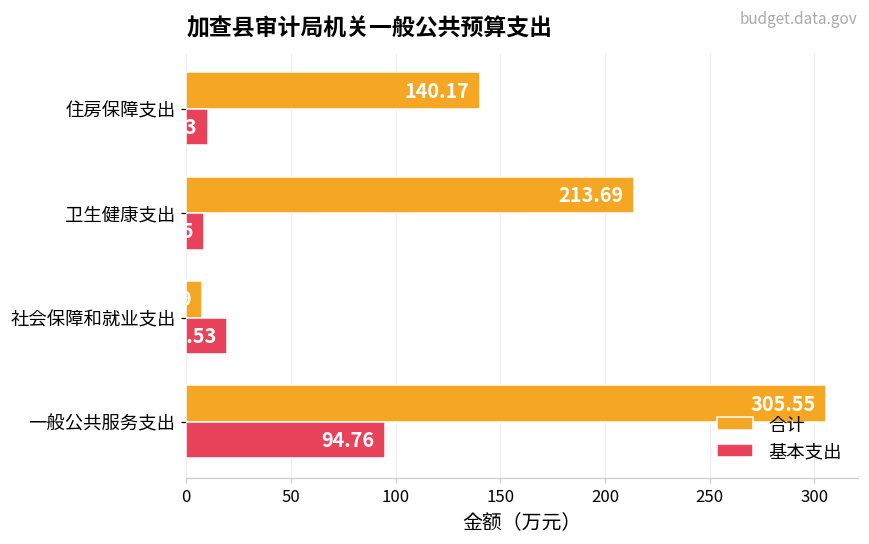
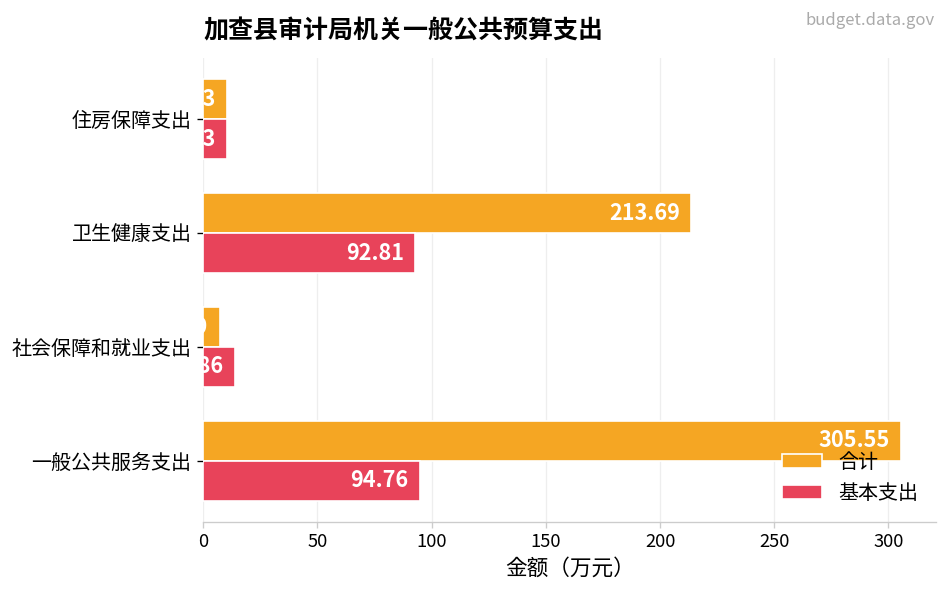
  {
    "合计": {
-     "住房保障支出": 140,
+     "住房保障支出": 10,
      "社会保障和就业支出": 7
    },
    "基本支出": {
      "住房保障支出": 10,
-     "卫生健康支出": 8,
-     "社会保障和就业支出": 20
+     "卫生健康支出": 93,
+     "社会保障和就业支出": 14
    }
  }
